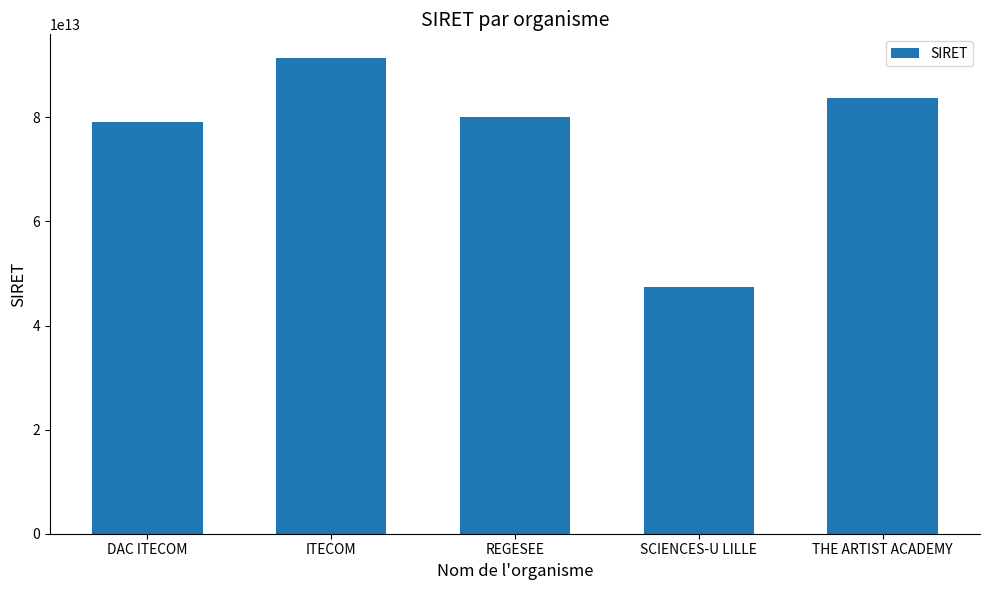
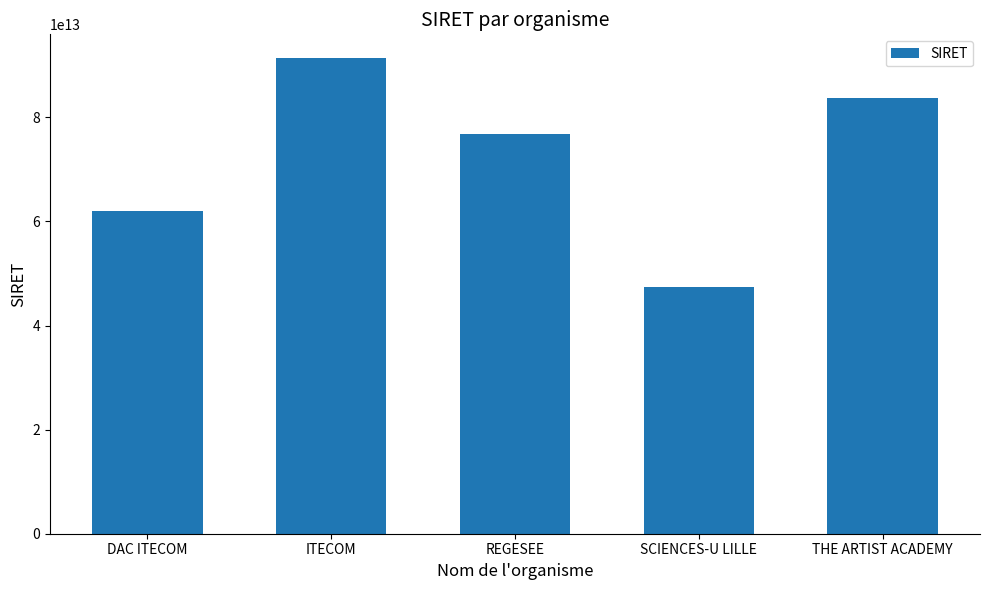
  {
-   "DAC ITECOM": 79000000000000,
+   "DAC ITECOM": 62000000000000,
    "ITECOM": 91000000000000,
-   "REGESEE": 80000000000000,
+   "REGESEE": 77000000000000,
    "SCIENCES-U LILLE": 47000000000000,
    "THE ARTIST ACADEMY": 84000000000000
  }
